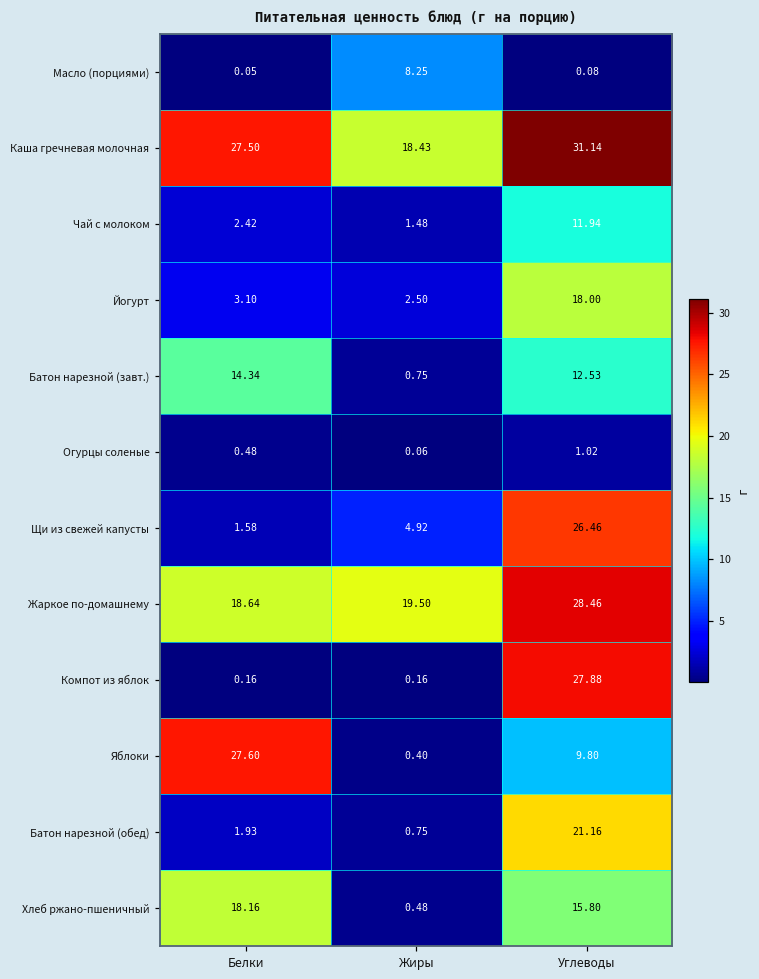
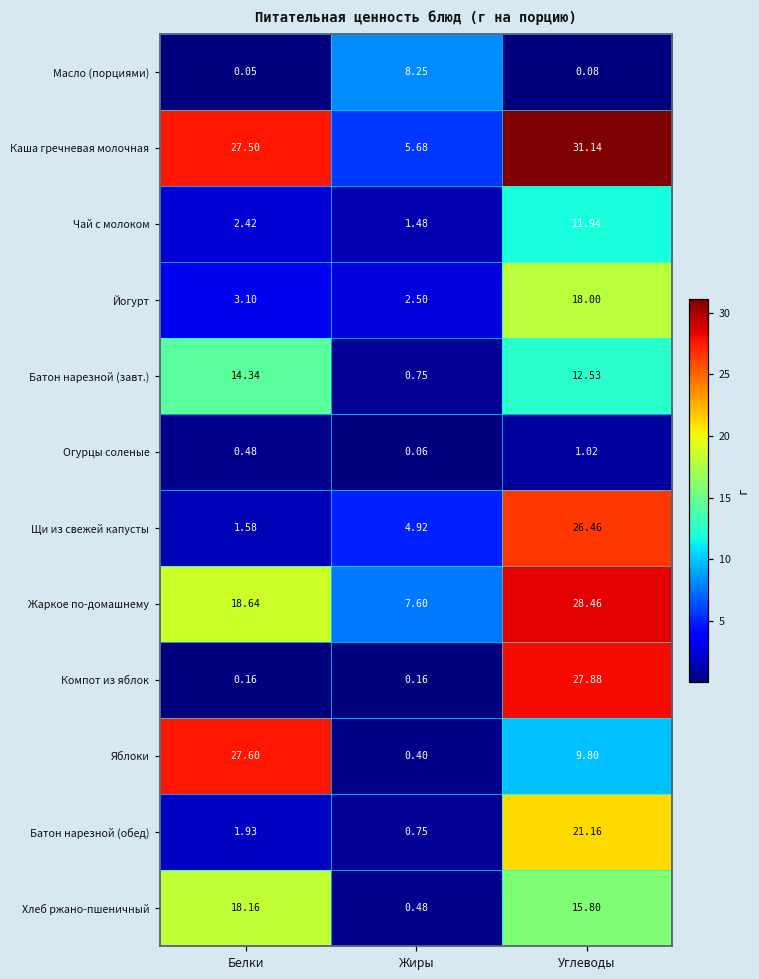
  {
    "Масло (порциями)": {
      "Белки": 0.05,
      "Жиры": 8.25,
      "Углеводы": 0.08
    },
    "Каша гречневая молочная": {
      "Белки": 27.50,
-     "Жиры": 18.43,
+     "Жиры": 5.68,
      "Углеводы": 31.14
    },
    "Чай с молоком": {
      "Белки": 2.42,
      "Жиры": 1.48,
      "Углеводы": 11.94
    },
    "Йогурт": {
      "Белки": 3.10,
      "Жиры": 2.50,
      "Углеводы": 18.00
    },
    "Батон нарезной (завт.)": {
      "Белки": 14.34,
      "Жиры": 0.75,
      "Углеводы": 12.53
    },
    "Огурцы соленые": {
      "Белки": 0.48,
      "Жиры": 0.06,
      "Углеводы": 1.02
    },
    "Щи из свежей капусты": {
      "Белки": 1.58,
      "Жиры": 4.92,
      "Углеводы": 26.46
    },
    "Жаркое по-домашнему": {
      "Белки": 18.64,
-     "Жиры": 19.50,
+     "Жиры": 7.60,
      "Углеводы": 28.46
    },
    "Компот из яблок": {
      "Белки": 0.16,
      "Жиры": 0.16,
      "Углеводы": 27.88
    },
    "Яблоки": {
      "Белки": 27.60,
      "Жиры": 0.40,
      "Углеводы": 9.80
    },
    "Батон нарезной (обед)": {
      "Белки": 1.93,
      "Жиры": 0.75,
      "Углеводы": 21.16
    },
    "Хлеб ржано-пшеничный": {
      "Белки": 18.16,
      "Жиры": 0.48,
      "Углеводы": 15.80
    }
  }
